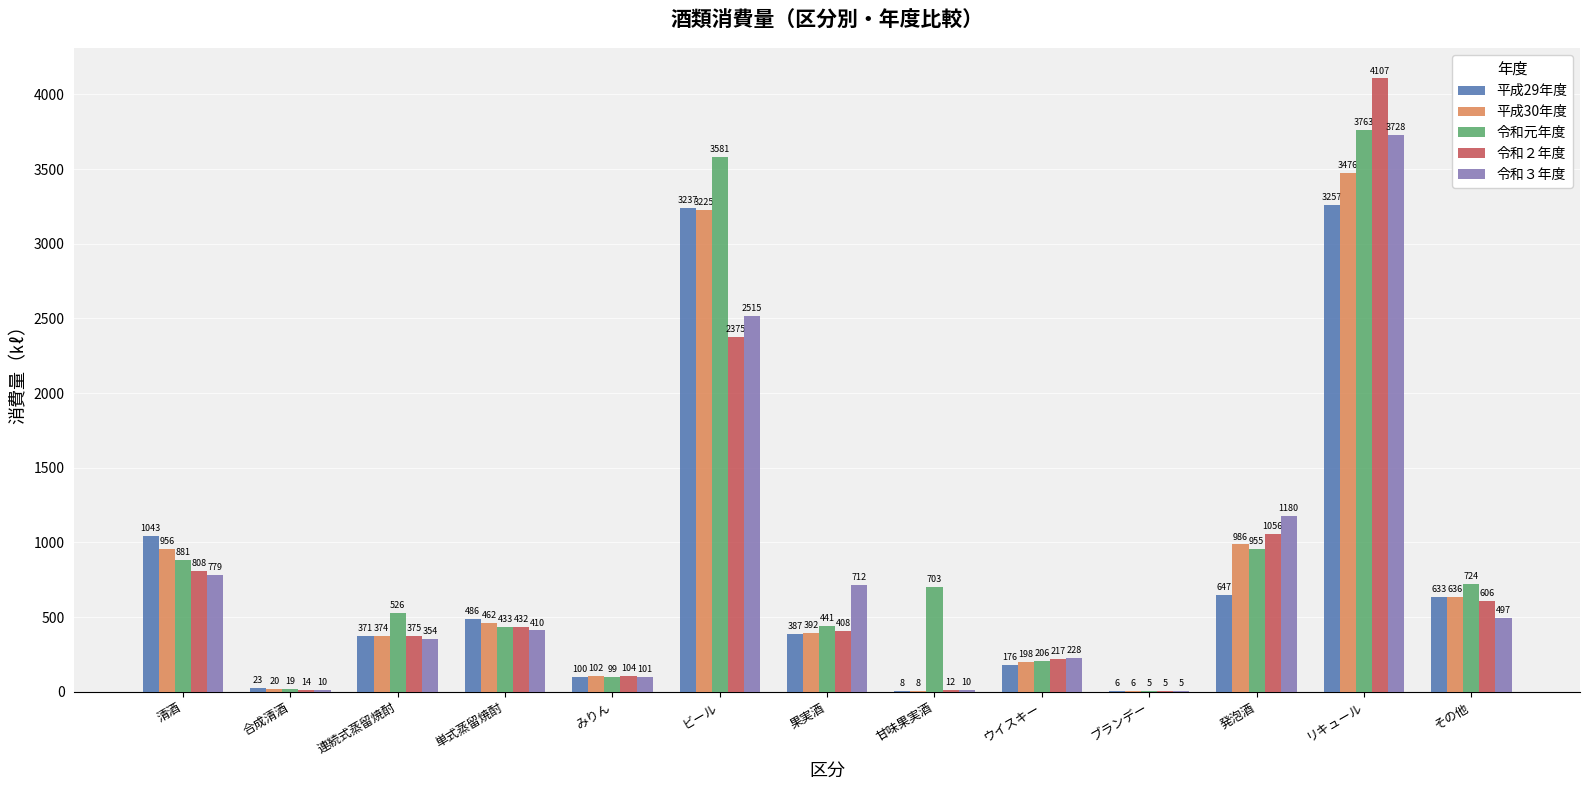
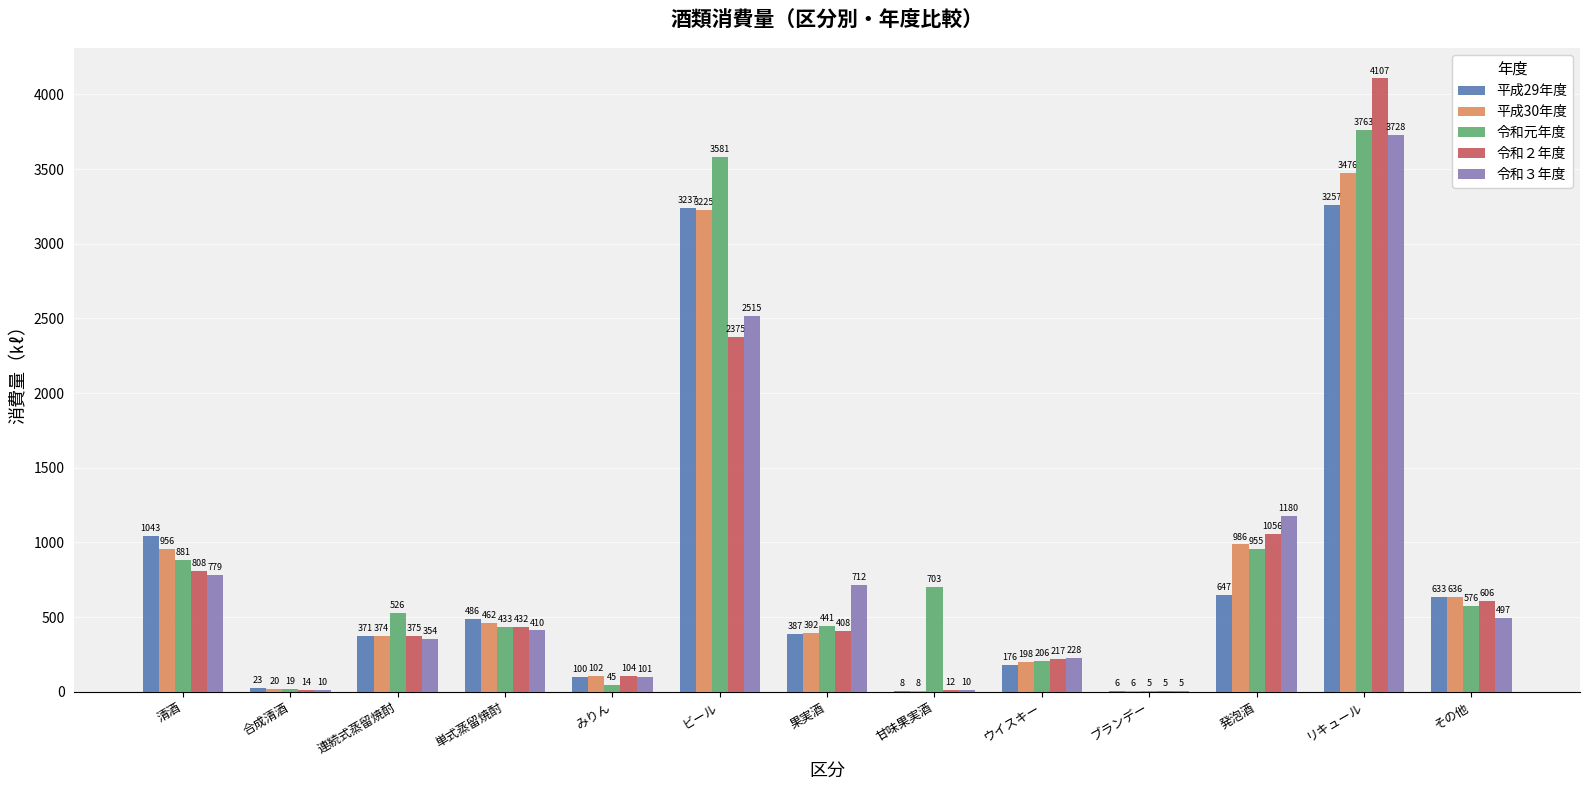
  {
    "令和元年度": {
      "清酒": 881,
      "合成清酒": 19,
      "連続式蒸留焼酎": 526,
      "単式蒸留焼酎": 433,
-     "みりん": 99,
+     "みりん": 45,
      "ビール": 3581,
      "果実酒": 441,
      "甘味果実酒": 703,
      "ウイスキー": 206,
      "ブランデー": 5,
      "発泡酒": 955,
      "リキュール": 3763,
-     "その他": 724
+     "その他": 576
    }
  }
